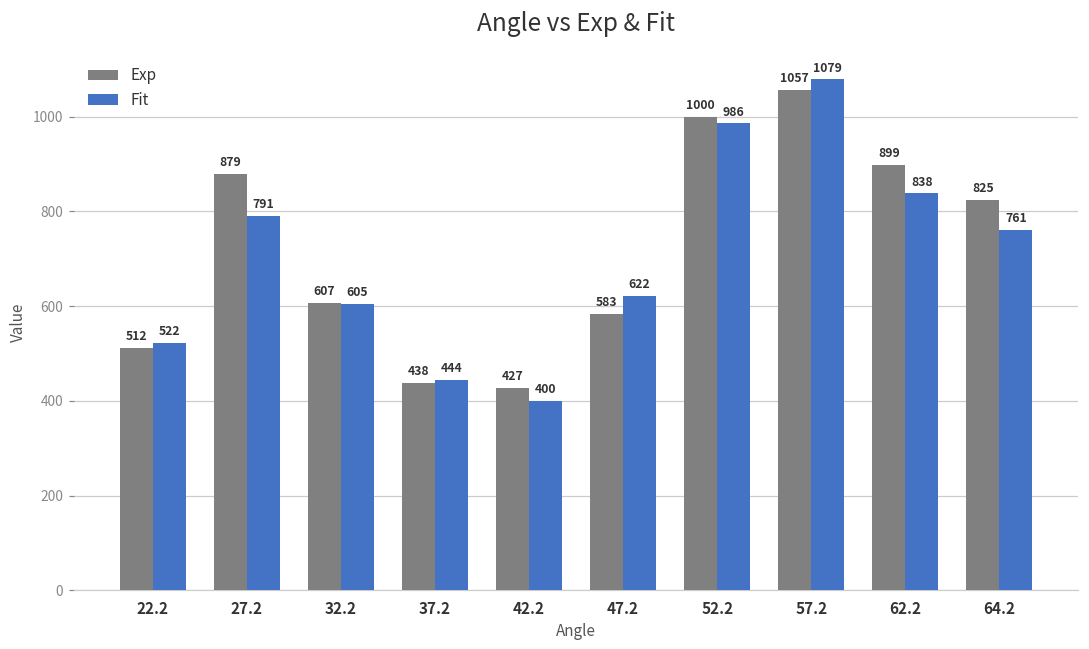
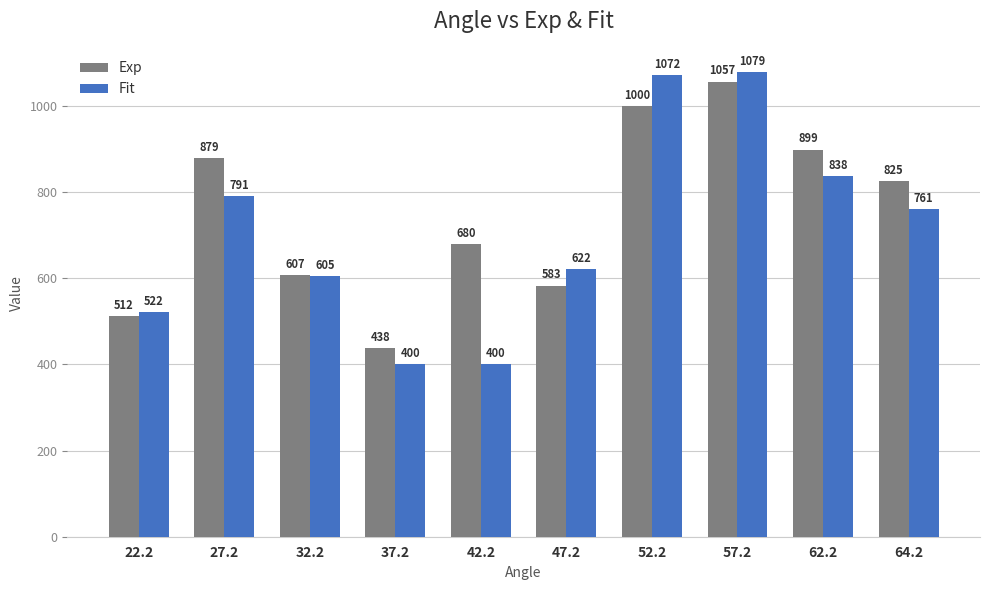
  {
    "Exp": {
      "22.2": 512,
      "27.2": 879,
      "32.2": 607,
      "37.2": 438,
-     "42.2": 427,
+     "42.2": 680,
      "47.2": 583,
      "52.2": 1000,
      "57.2": 1057,
      "62.2": 899,
      "64.2": 825
    },
    "Fit": {
      "22.2": 522,
      "27.2": 791,
      "32.2": 605,
-     "37.2": 444,
+     "37.2": 400,
      "42.2": 400,
      "47.2": 622,
-     "52.2": 986,
+     "52.2": 1072,
      "57.2": 1079,
      "62.2": 838,
      "64.2": 761
    }
  }
